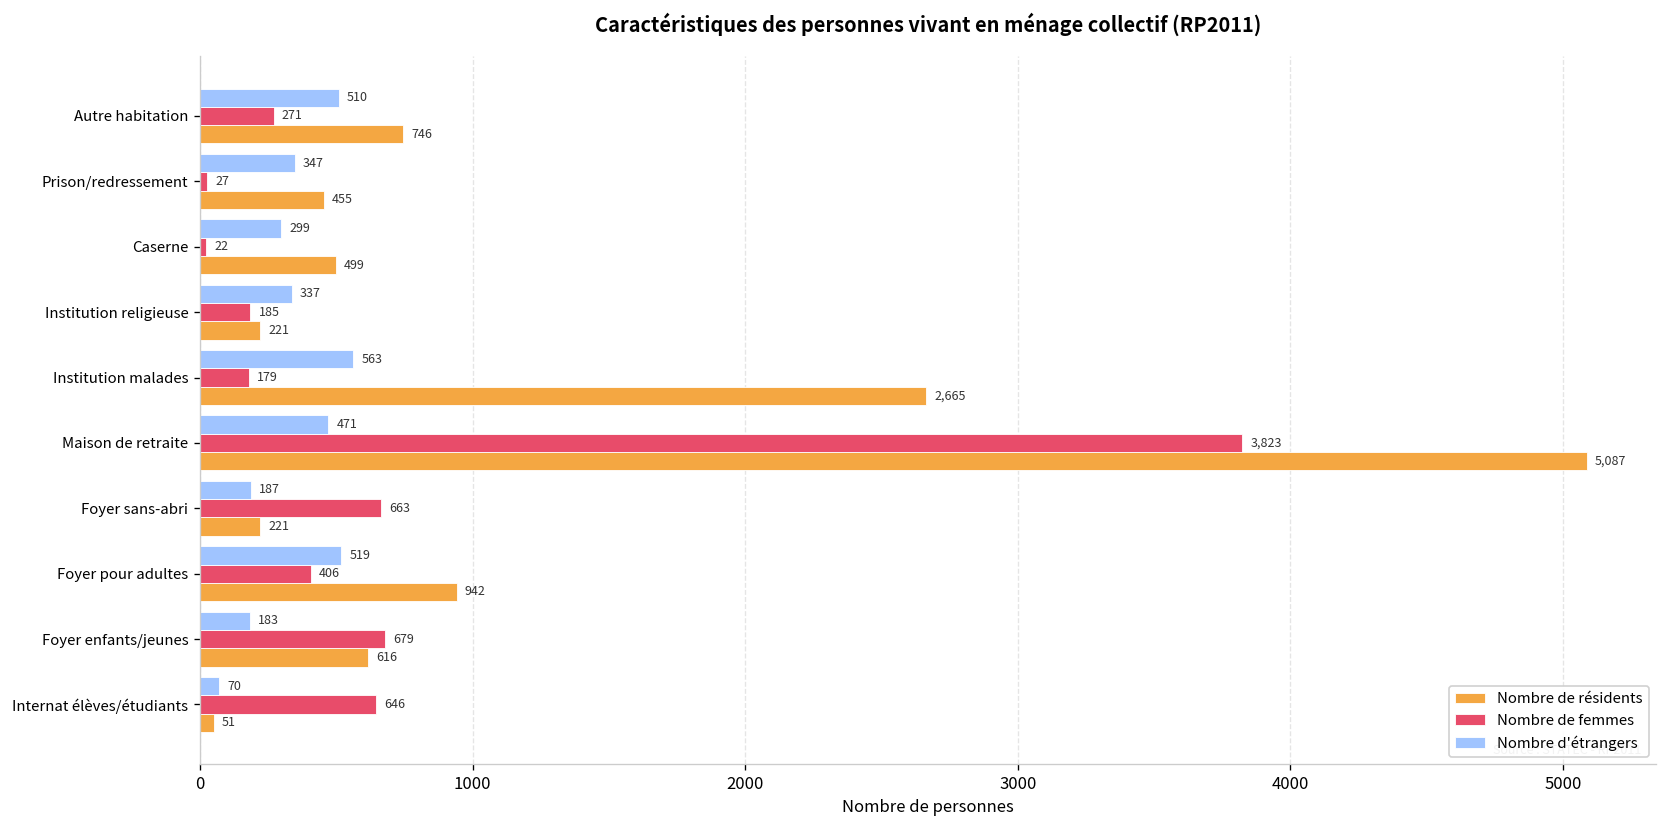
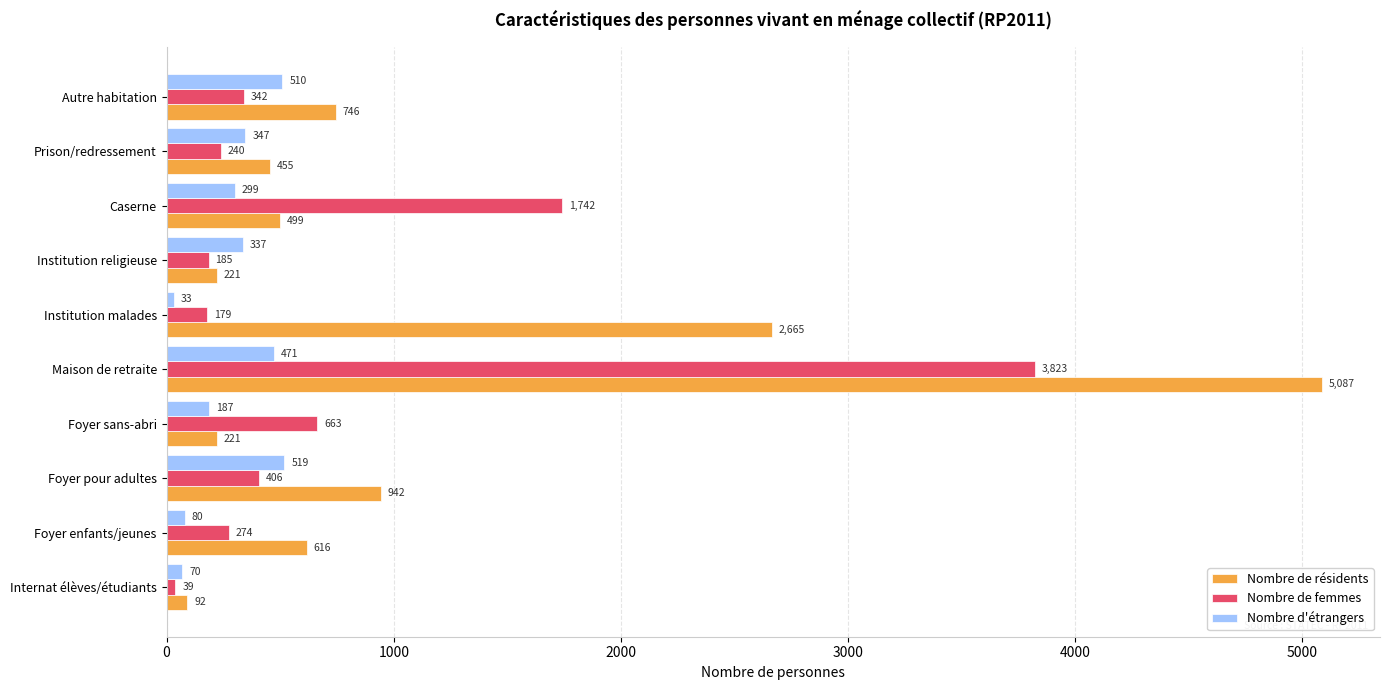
  {
    "Nombre de résidents": {
      "Autre habitation": "746",
      "Prison/redressement": "455",
      "Caserne": "499",
      "Institution religieuse": "221",
      "Institution malades": "2,665",
      "Maison de retraite": "5,087",
      "Foyer sans-abri": "221",
      "Foyer pour adultes": "942",
      "Foyer enfants/jeunes": "616",
-     "Internat élèves/étudiants": "51"
+     "Internat élèves/étudiants": "92"
    },
    "Nombre de femmes": {
-     "Autre habitation": "271",
-     "Prison/redressement": "27",
-     "Caserne": "22",
+     "Autre habitation": "342",
+     "Prison/redressement": "240",
+     "Caserne": "1,742",
      "Institution religieuse": "185",
      "Institution malades": "179",
      "Maison de retraite": "3,823",
      "Foyer sans-abri": "663",
      "Foyer pour adultes": "406",
-     "Foyer enfants/jeunes": "679",
-     "Internat élèves/étudiants": "646"
+     "Foyer enfants/jeunes": "274",
+     "Internat élèves/étudiants": "39"
    },
    "Nombre d'étrangers": {
      "Autre habitation": "510",
      "Prison/redressement": "347",
      "Caserne": "299",
      "Institution religieuse": "337",
-     "Institution malades": "563",
+     "Institution malades": "33",
      "Maison de retraite": "471",
      "Foyer sans-abri": "187",
      "Foyer pour adultes": "519",
-     "Foyer enfants/jeunes": "183",
+     "Foyer enfants/jeunes": "80",
      "Internat élèves/étudiants": "70"
    }
  }
